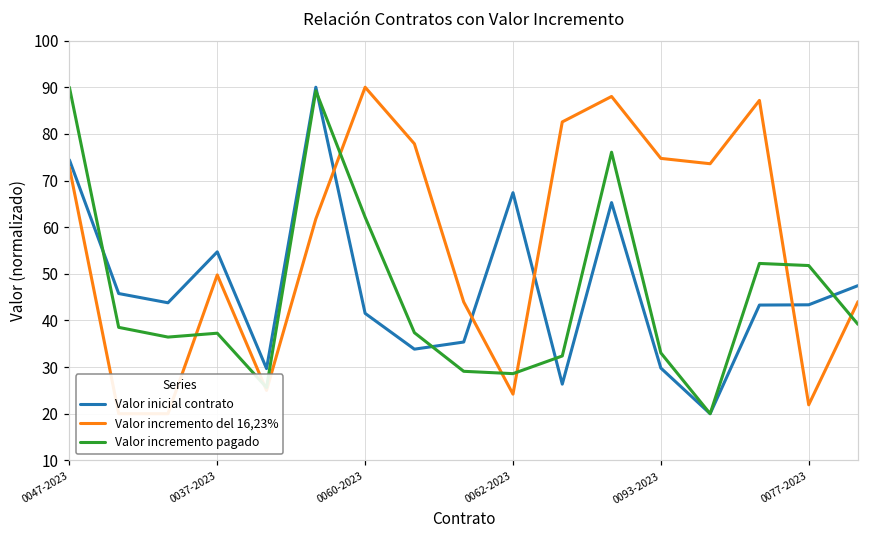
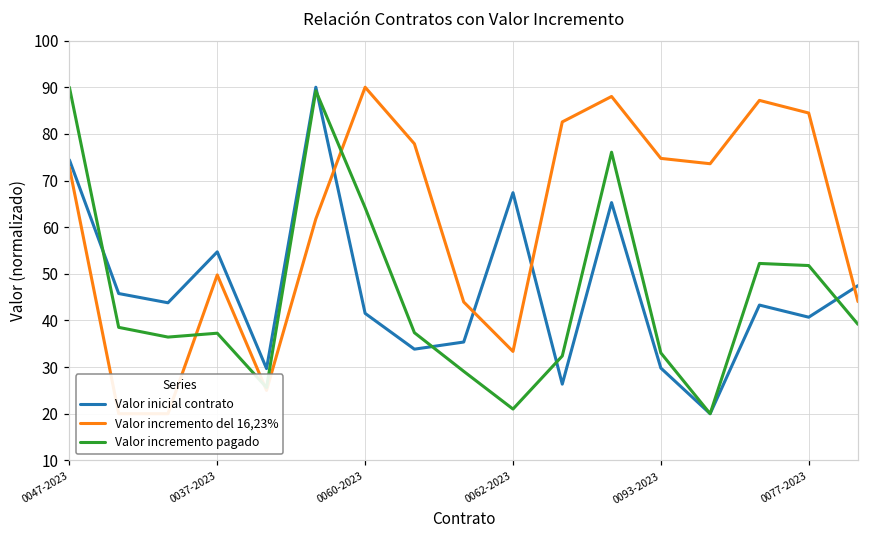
  {
    "Valor inicial contrato": {
      "0047-2023": 74,
      "0037-2023": 55,
      "0060-2023": 42,
      "0062-2023": 67,
      "0093-2023": 30,
-     "0077-2023": 43
+     "0077-2023": 41
    },
    "Valor incremento del 16,23%": {
      "0047-2023": 73,
      "0037-2023": 50,
      "0060-2023": 90,
-     "0062-2023": 24,
+     "0062-2023": 33,
      "0093-2023": 75,
-     "0077-2023": 22
+     "0077-2023": 84
    },
    "Valor incremento pagado": {
      "0047-2023": 90,
      "0037-2023": 37,
-     "0060-2023": 62,
-     "0062-2023": 29,
+     "0060-2023": 64,
+     "0062-2023": 21,
      "0093-2023": 33,
      "0077-2023": 52
    }
  }
